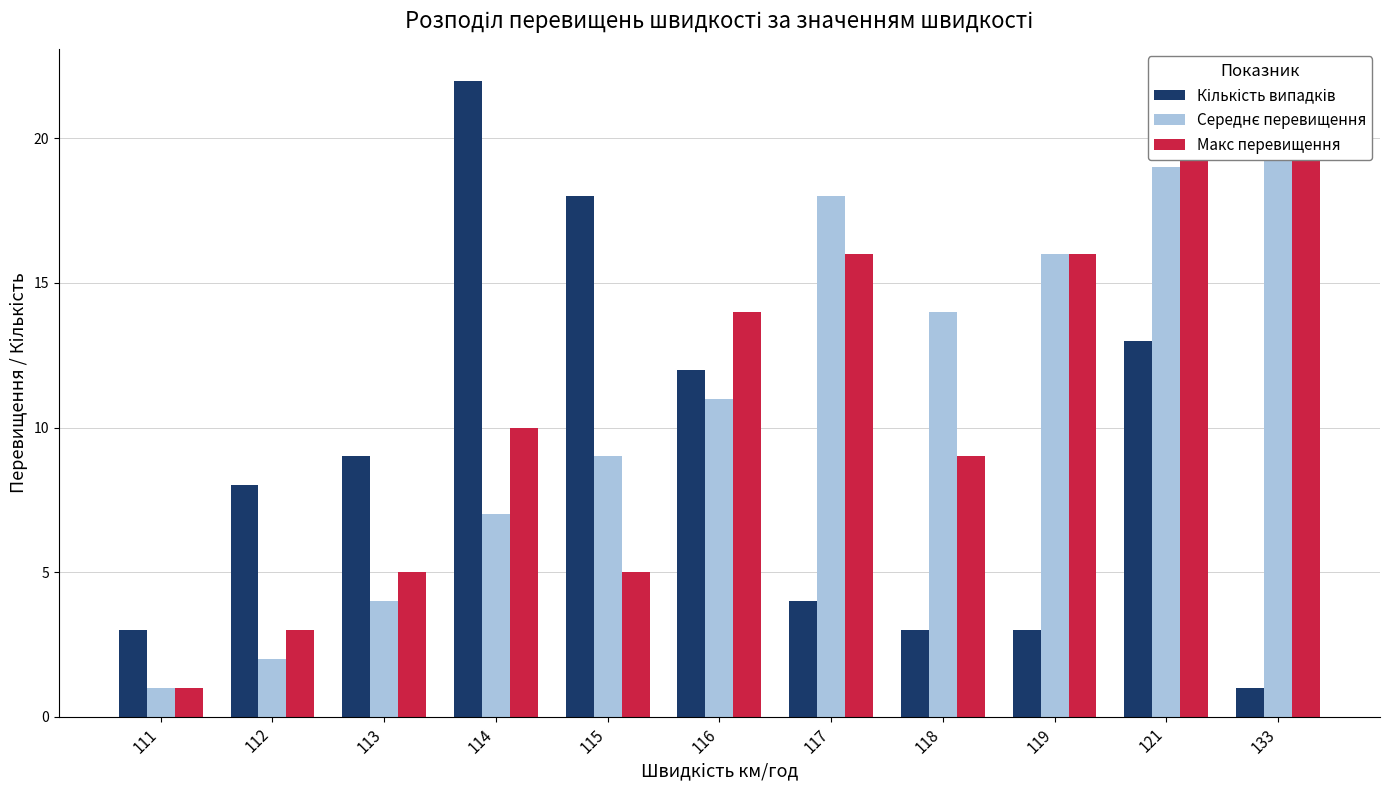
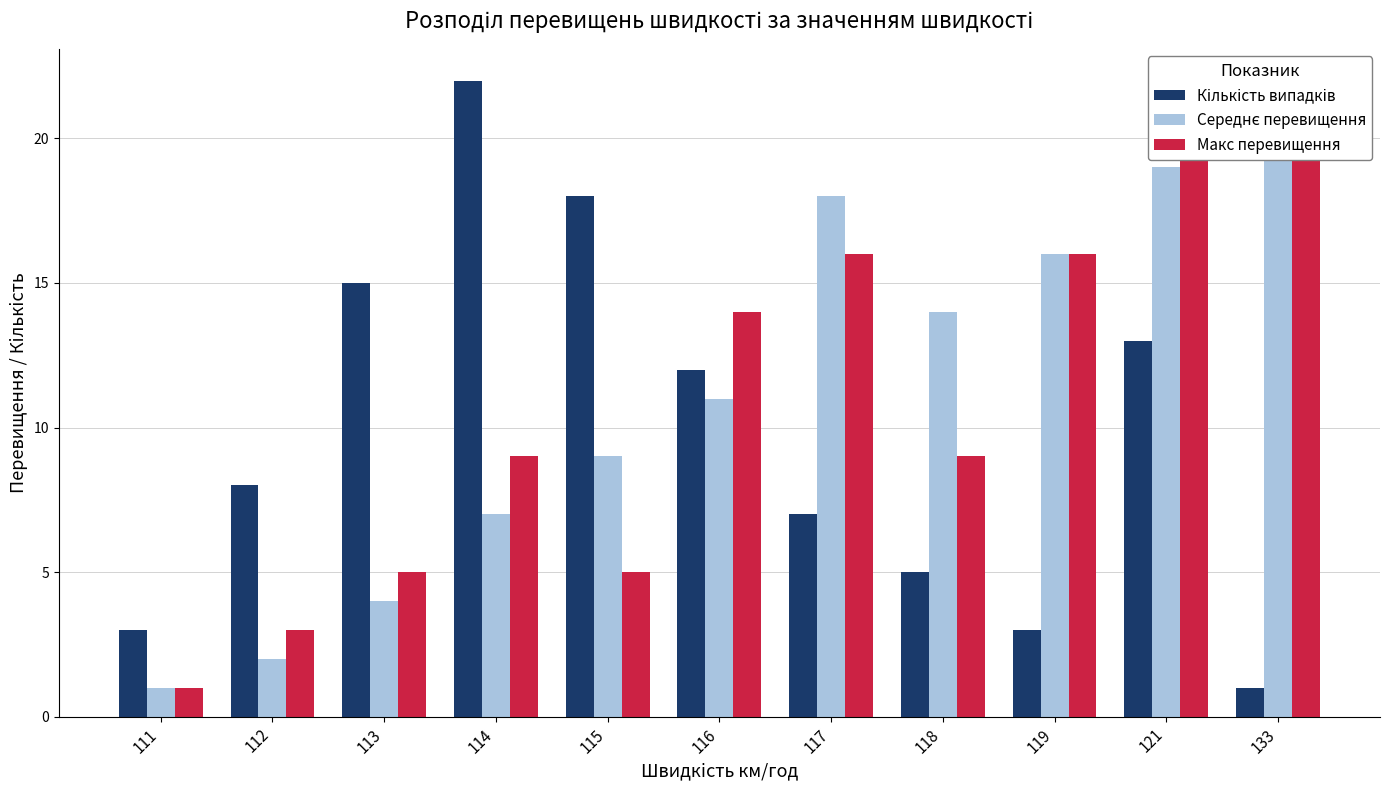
  {
    "Кількість випадків": {
      "111": 3,
      "112": 8,
-     "113": 9,
+     "113": 15,
      "114": 22,
      "115": 18,
      "116": 12,
-     "117": 4,
-     "118": 3,
+     "117": 7,
+     "118": 5,
      "119": 3,
      "121": 13,
      "133": 1
    },
    "Середнє перевищення": {
      "111": 1,
      "112": 2,
      "113": 4,
      "114": 7,
      "115": 9,
      "116": 11,
      "117": 18,
      "118": 14,
      "119": 16,
      "121": 19
    },
    "Макс перевищення": {
      "111": 1,
      "112": 3,
      "113": 5,
-     "114": 10,
+     "114": 9,
      "115": 5,
      "116": 14,
      "117": 16,
      "118": 9,
      "119": 16
    }
  }
